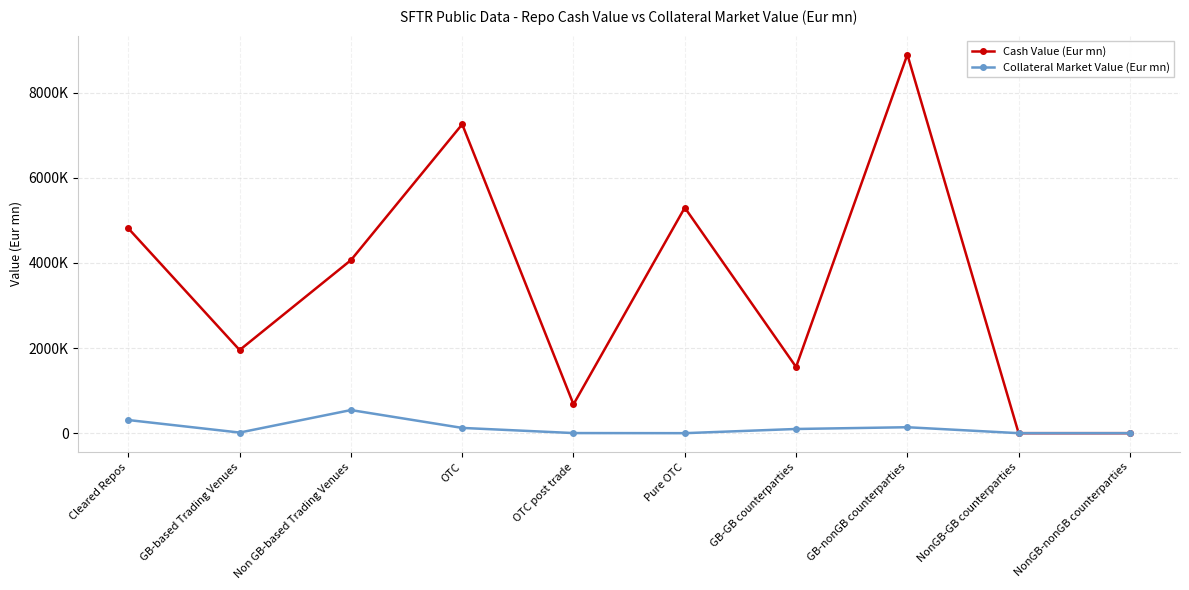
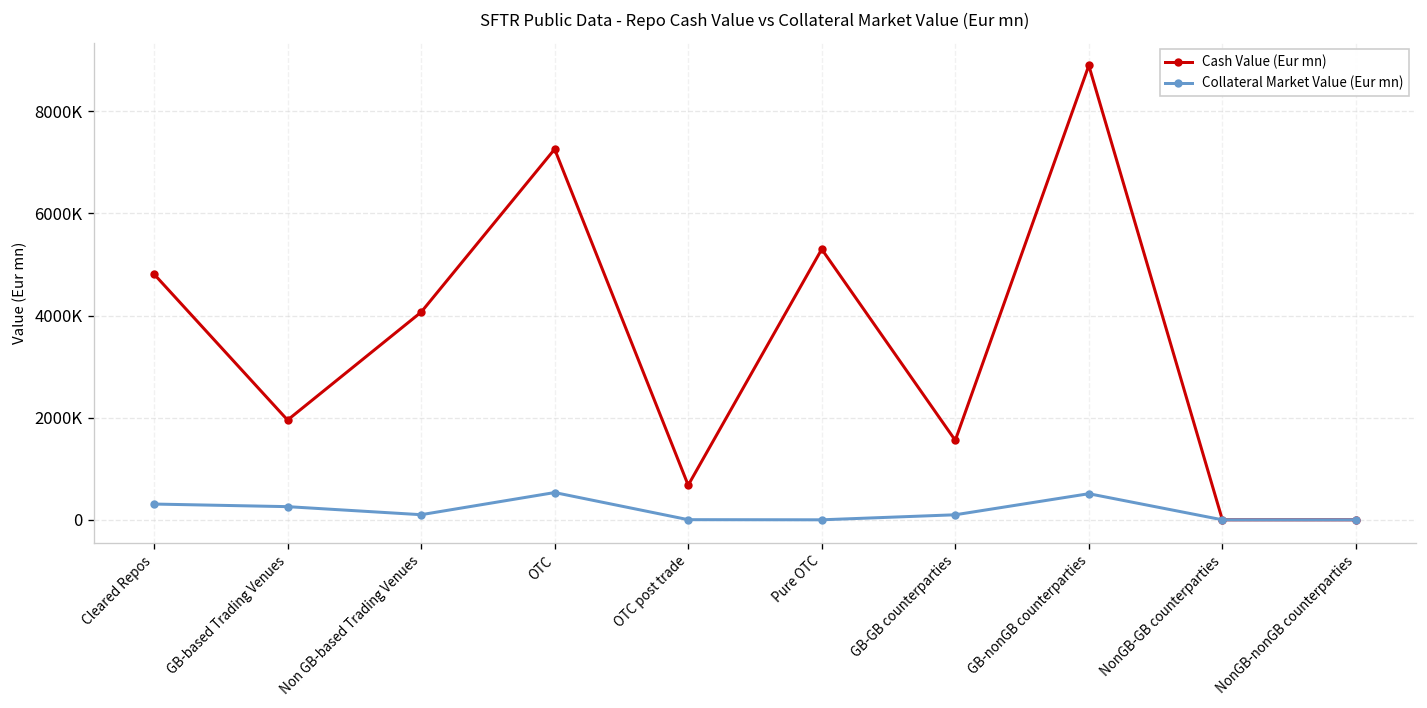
  {
    "Cash Value (Eur mn)": {
      "Cleared Repos": 4800000,
      "GB-based Trading Venues": 2000000,
      "Non GB-based Trading Venues": 4100000,
      "OTC": 7300000,
      "OTC post trade": 700000,
      "Pure OTC": 5300000,
      "GB-GB counterparties": 1600000,
      "GB-nonGB counterparties": 8900000
    },
    "Collateral Market Value (Eur mn)": {
      "Cleared Repos": 300000,
-     "GB-based Trading Venues": 0,
-     "Non GB-based Trading Venues": 500000,
-     "OTC": 100000,
+     "GB-based Trading Venues": 300000,
+     "Non GB-based Trading Venues": 100000,
+     "OTC": 500000,
      "OTC post trade": 0,
      "Pure OTC": 0,
      "GB-GB counterparties": 100000,
-     "GB-nonGB counterparties": 100000
+     "GB-nonGB counterparties": 500000
    }
  }
